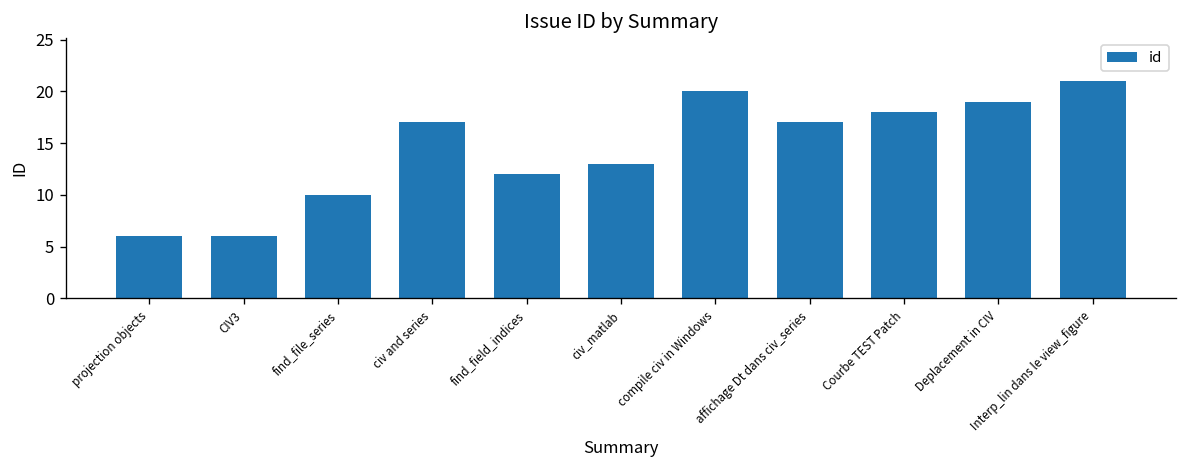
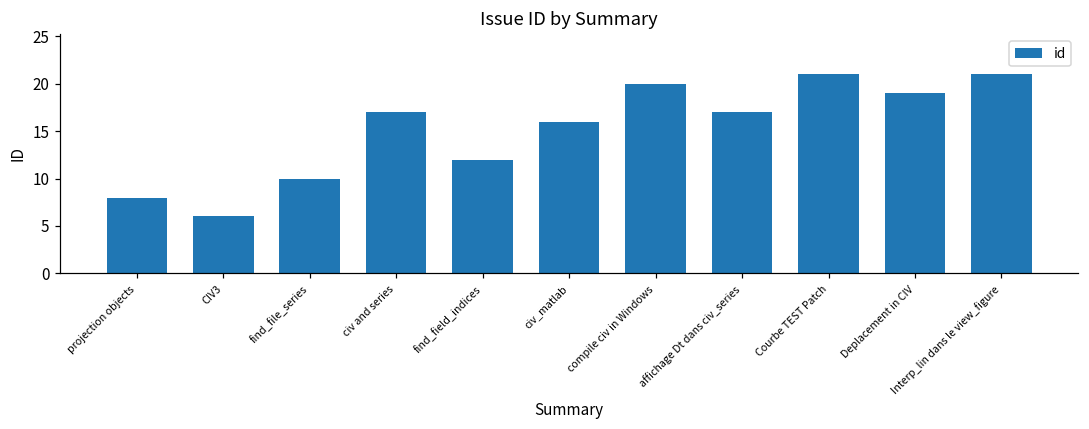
  {
-   "projection objects": 6,
+   "projection objects": 8,
    "CIV3": 6,
    "find_file_series": 10,
    "civ and series": 17,
    "find_field_indices": 12,
-   "civ_matlab": 13,
+   "civ_matlab": 16,
    "compile civ in Windows": 20,
    "affichage Dt dans civ_series": 17,
-   "Courbe TEST Patch": 18,
+   "Courbe TEST Patch": 21,
    "Deplacement in CIV": 19,
    "Interp_lin dans le view_figure": 21
  }
